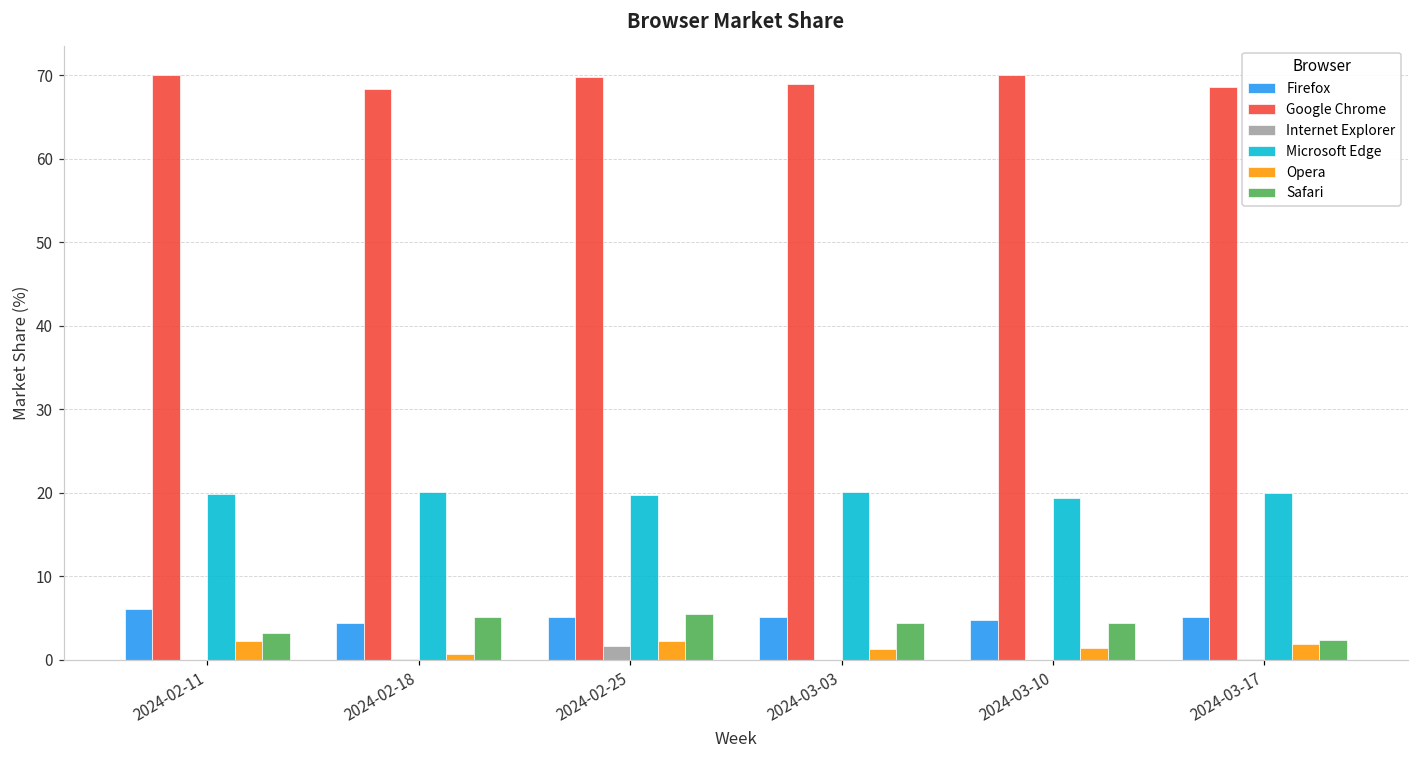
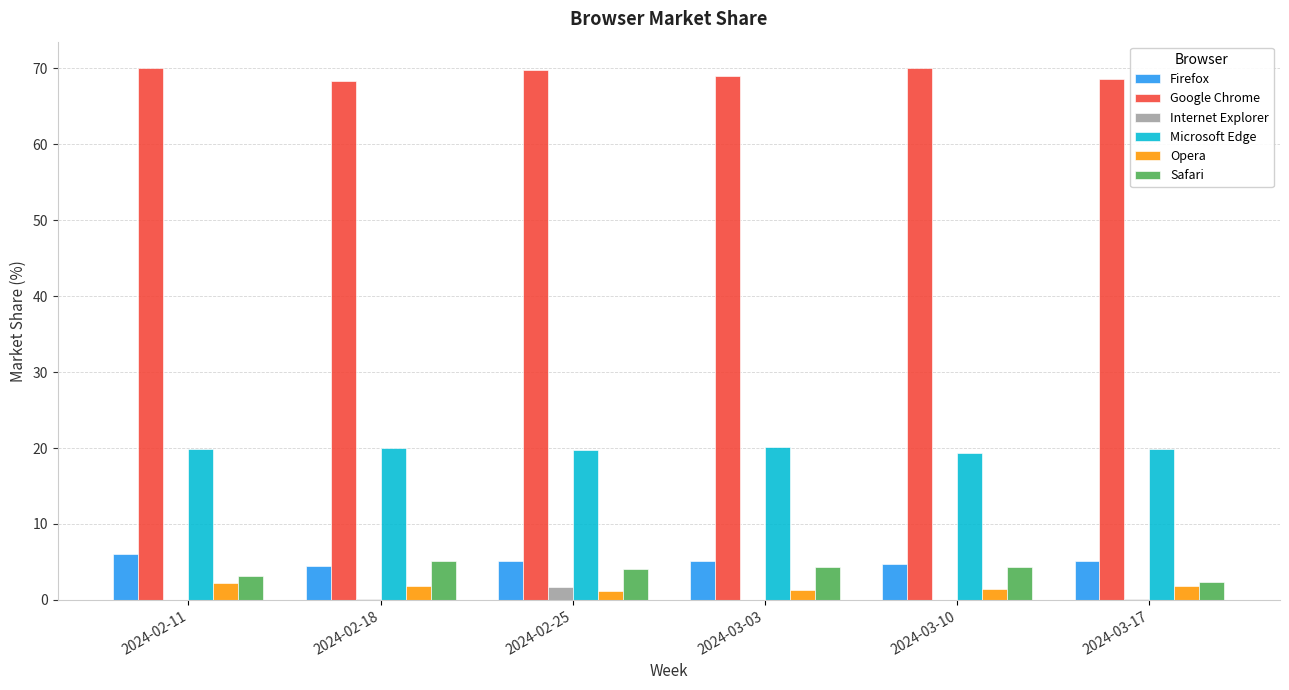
  {
    "Google Chrome": {
      "2024-02-11": 70,
      "2024-02-18": 68,
      "2024-02-25": 70,
      "2024-03-03": 69,
      "2024-03-10": 70,
      "2024-03-17": 69
    },
    "Internet Explorer": {
      "2024-02-11": 0,
      "2024-02-25": 2,
      "2024-03-03": 0,
      "2024-03-10": 0
    },
    "Opera": {
      "2024-02-11": 2,
-     "2024-02-18": 1,
-     "2024-02-25": 2,
+     "2024-02-18": 2,
+     "2024-02-25": 1,
      "2024-03-03": 1,
      "2024-03-10": 1,
      "2024-03-17": 2
    },
    "Safari": {
      "2024-02-11": 3,
      "2024-02-18": 5,
-     "2024-02-25": 5,
+     "2024-02-25": 4,
      "2024-03-03": 4,
      "2024-03-10": 4,
      "2024-03-17": 2
    }
  }
